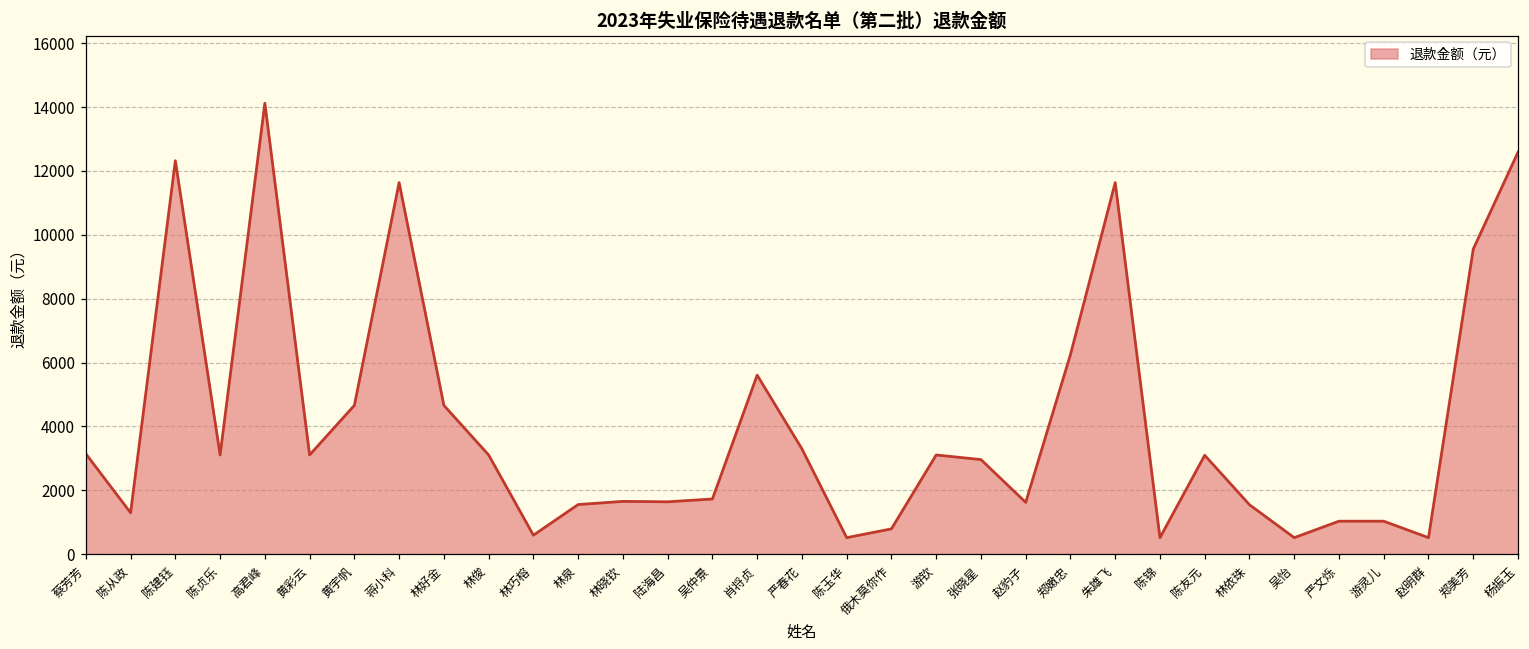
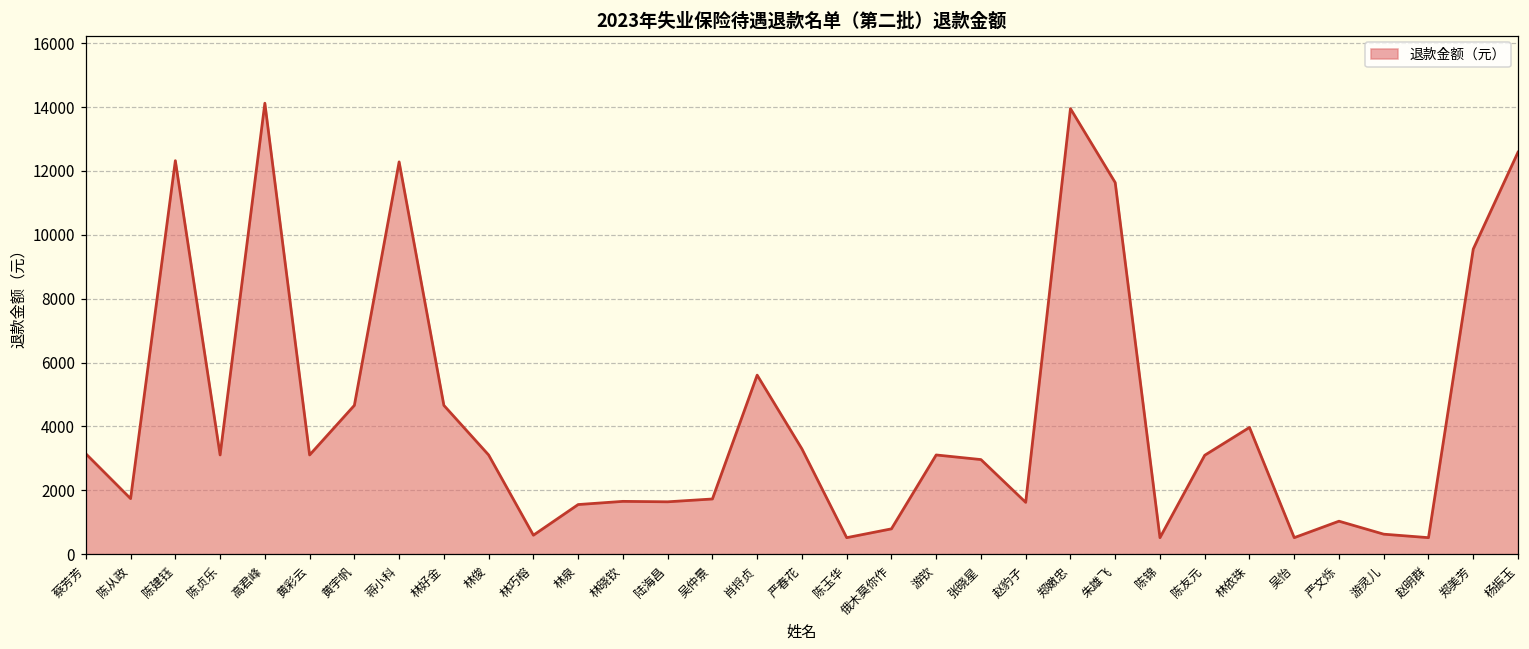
  {
    "蔡芳芳": 3100,
-   "陈从政": 1300,
+   "陈从政": 1700,
    "陈建钰": 12300,
    "陈贞乐": 3100,
    "高君峰": 14100,
    "黄彩云": 3100,
    "黄宇帆": 4700,
-   "蒋小科": 11600,
+   "蒋小科": 12300,
    "林好金": 4700,
    "林俊": 3100,
    "林巧榕": 600,
    "林泉": 1600,
    "林晓钦": 1700,
    "陆海昌": 1600,
    "吴仲景": 1700,
    "肖将贞": 5600,
    "严春花": 3300,
    "陈玉华": 500,
    "俄木莫你作": 800,
    "游钦": 3100,
    "张晓星": 3000,
    "赵豹子": 1600,
-   "郑嫩忠": 6200,
+   "郑嫩忠": 14000,
    "朱雄飞": 11600,
    "陈锦": 500,
    "陈友元": 3100,
-   "林依珠": 1500,
+   "林依珠": 4000,
    "吴怡": 500,
    "严文烁": 1000,
-   "游灵儿": 1000,
+   "游灵儿": 600,
    "赵明群": 500,
    "郑美芳": 9600,
    "杨振玉": 12600
  }
